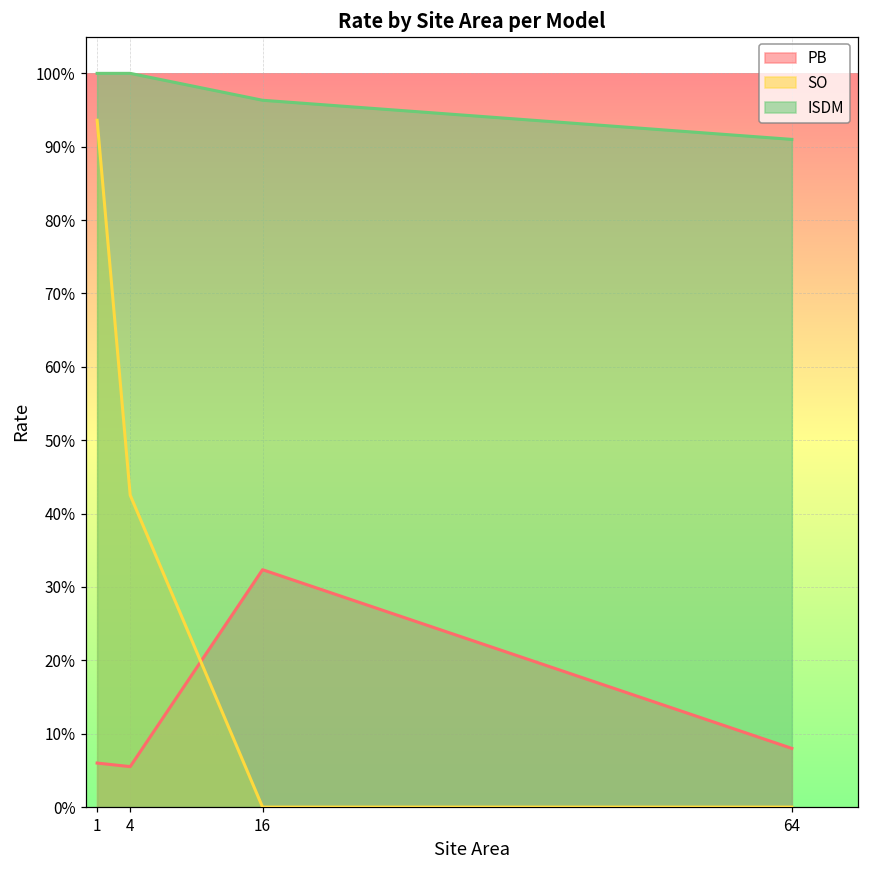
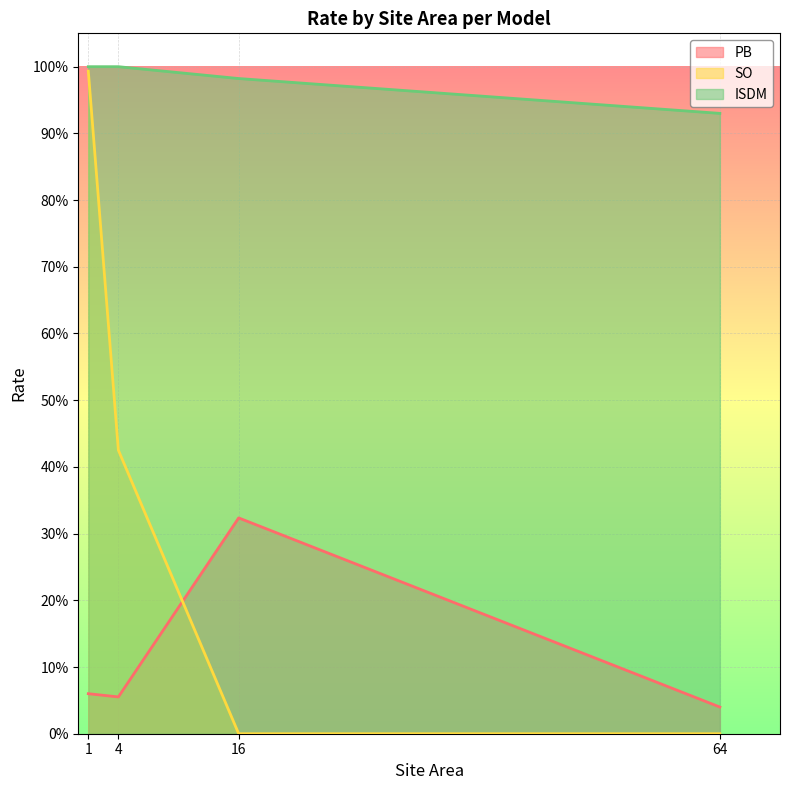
  {
    "PB": {
      "1": "6%",
      "4": "6%",
      "16": "32%",
-     "64": "8%"
+     "64": "4%"
    },
    "SO": {
-     "1": "94%",
+     "1": "99%",
      "4": "43%",
      "16": "0%",
      "64": "0%"
    },
    "ISDM": {
      "1": "100%",
      "4": "100%",
-     "16": "96%",
-     "64": "91%"
+     "16": "98%",
+     "64": "93%"
    }
  }
